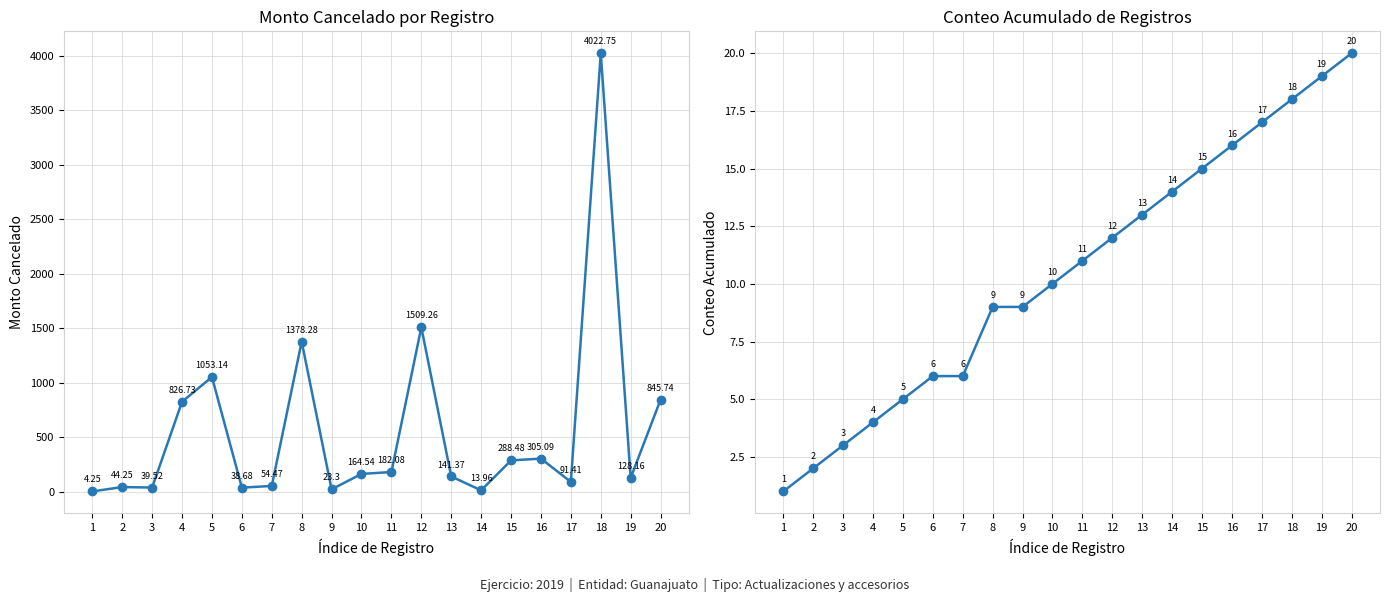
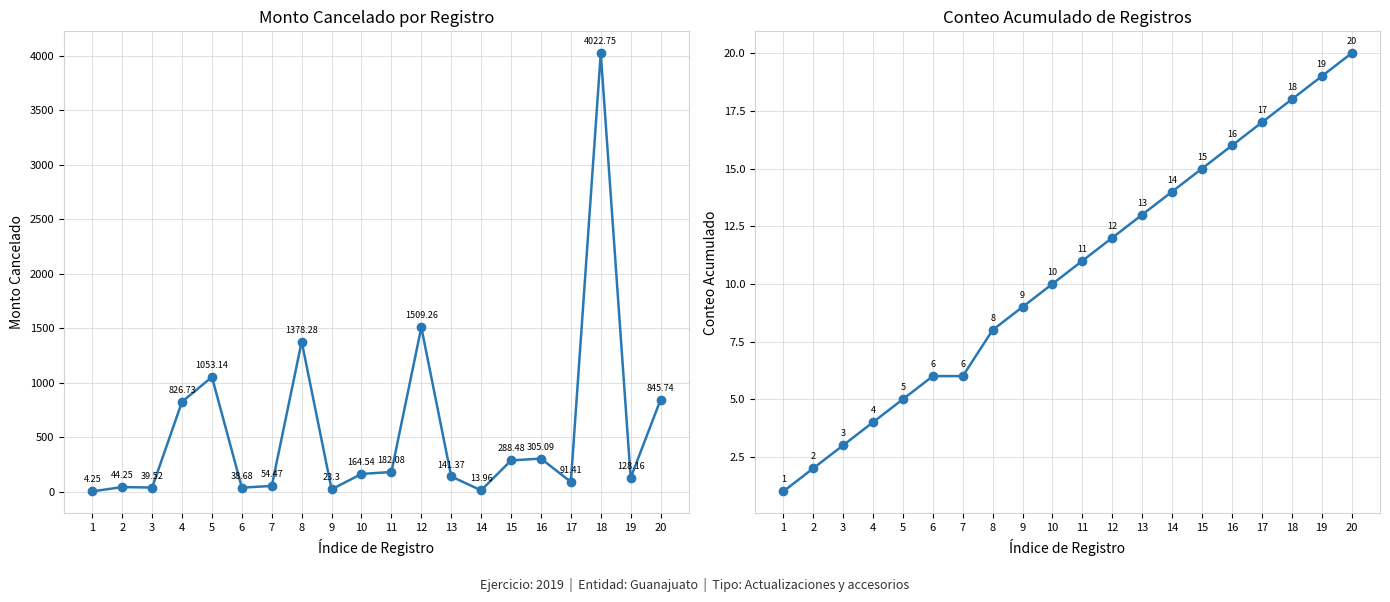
  {
    "Monto Cancelado por Registro": {
      "1": 4.25,
      "2": 44.25,
      "3": 39.52,
      "4": 826.73,
      "5": 1053.14,
      "6": 38.68,
      "7": 54.47,
      "8": 1378.28,
      "9": 23.3,
      "10": 164.54,
      "11": 182.08,
      "12": 1509.26,
      "13": 141.37,
      "14": 13.96,
      "15": 288.48,
      "16": 305.09,
      "17": 91.41,
      "18": 4022.75,
      "19": 128.16,
      "20": 845.74
    },
    "Conteo Acumulado de Registros": {
      "1": 1,
      "2": 2,
      "3": 3,
      "4": 4,
      "5": 5,
      "6": 6,
      "7": 6,
-     "8": 9,
+     "8": 8,
      "9": 9,
      "10": 10,
      "11": 11,
      "12": 12,
      "13": 13,
      "14": 14,
      "15": 15,
      "16": 16,
      "17": 17,
      "18": 18,
      "19": 19,
      "20": 20
    }
  }
